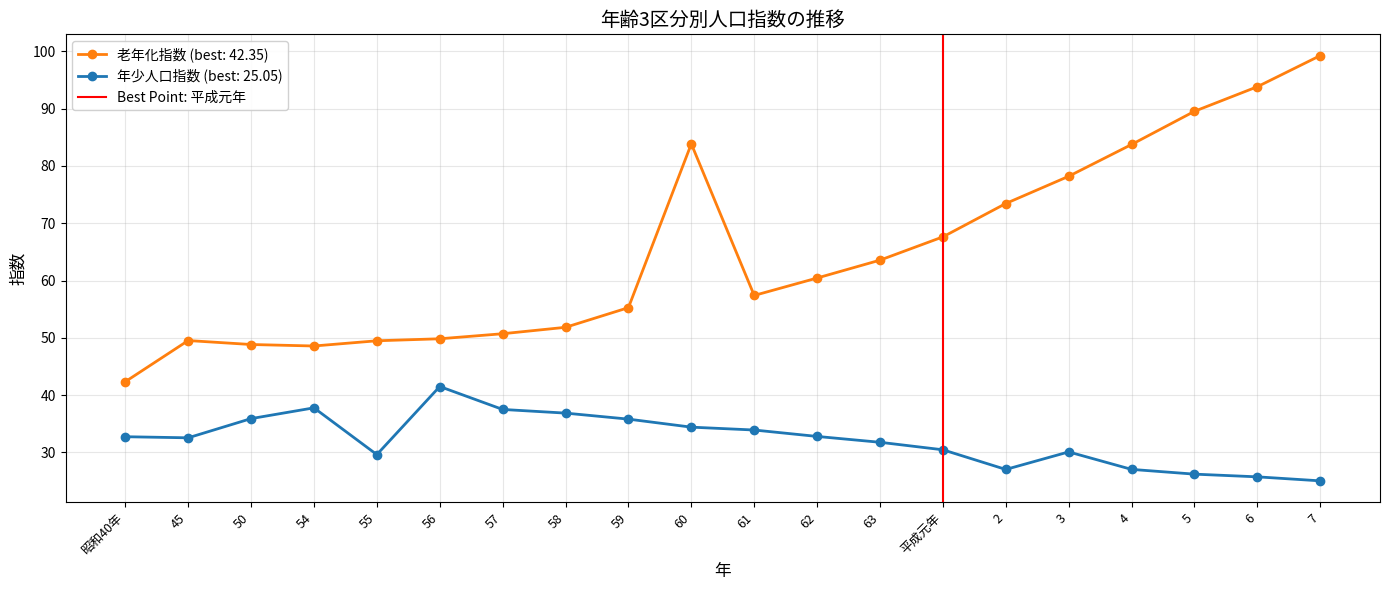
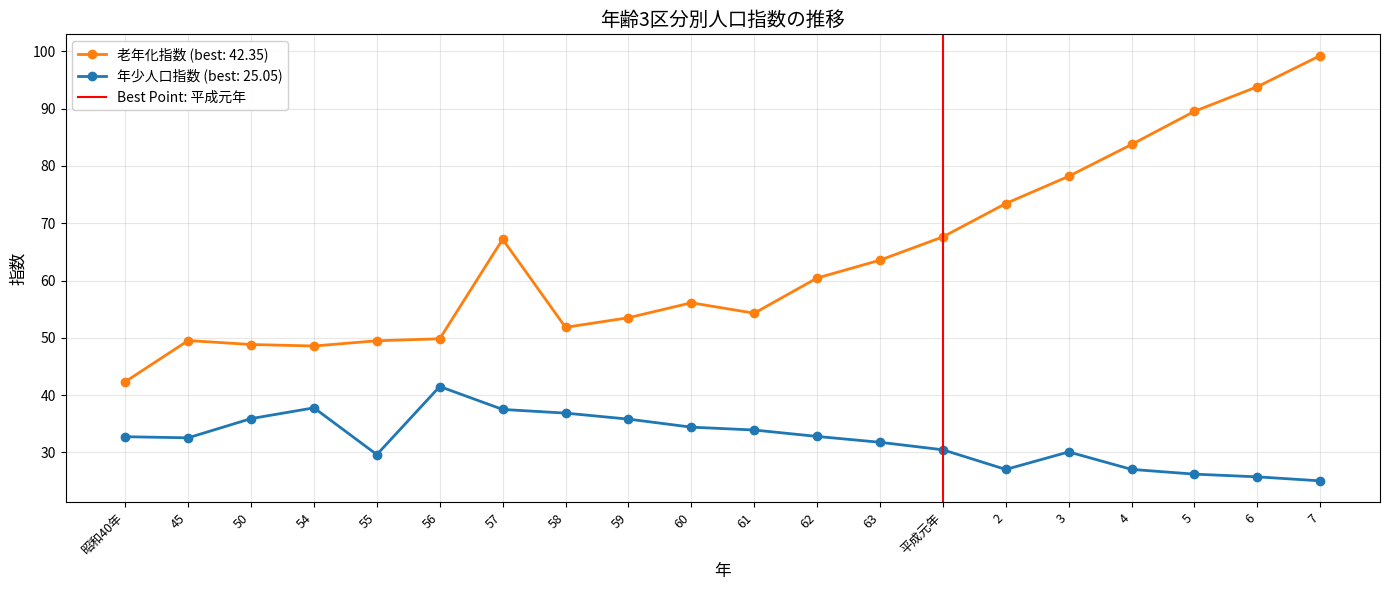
  {
    "老年化指数 (best: 42.35)": {
      "昭和40年": 42,
      "45": 50,
      "50": 49,
      "54": 49,
      "55": 49,
      "56": 50,
-     "57": 51,
+     "57": 67,
      "58": 52,
-     "59": 55,
-     "60": 84,
-     "61": 57,
+     "59": 54,
+     "60": 56,
+     "61": 54,
      "62": 60,
      "63": 64,
      "平成元年": 68,
      "2": 73,
      "3": 78,
      "4": 84,
      "5": 90,
      "6": 94,
      "7": 99
    },
    "年少人口指数 (best: 25.05)": {
      "昭和40年": 33,
      "45": 33,
      "50": 36,
      "54": 38,
      "55": 30,
      "56": 42,
      "57": 38,
      "58": 37,
      "59": 36,
      "60": 34,
      "61": 34,
      "62": 33,
      "63": 32,
      "平成元年": 30,
      "2": 27,
      "3": 30,
      "4": 27,
      "5": 26,
      "6": 26,
      "7": 25
    }
  }
